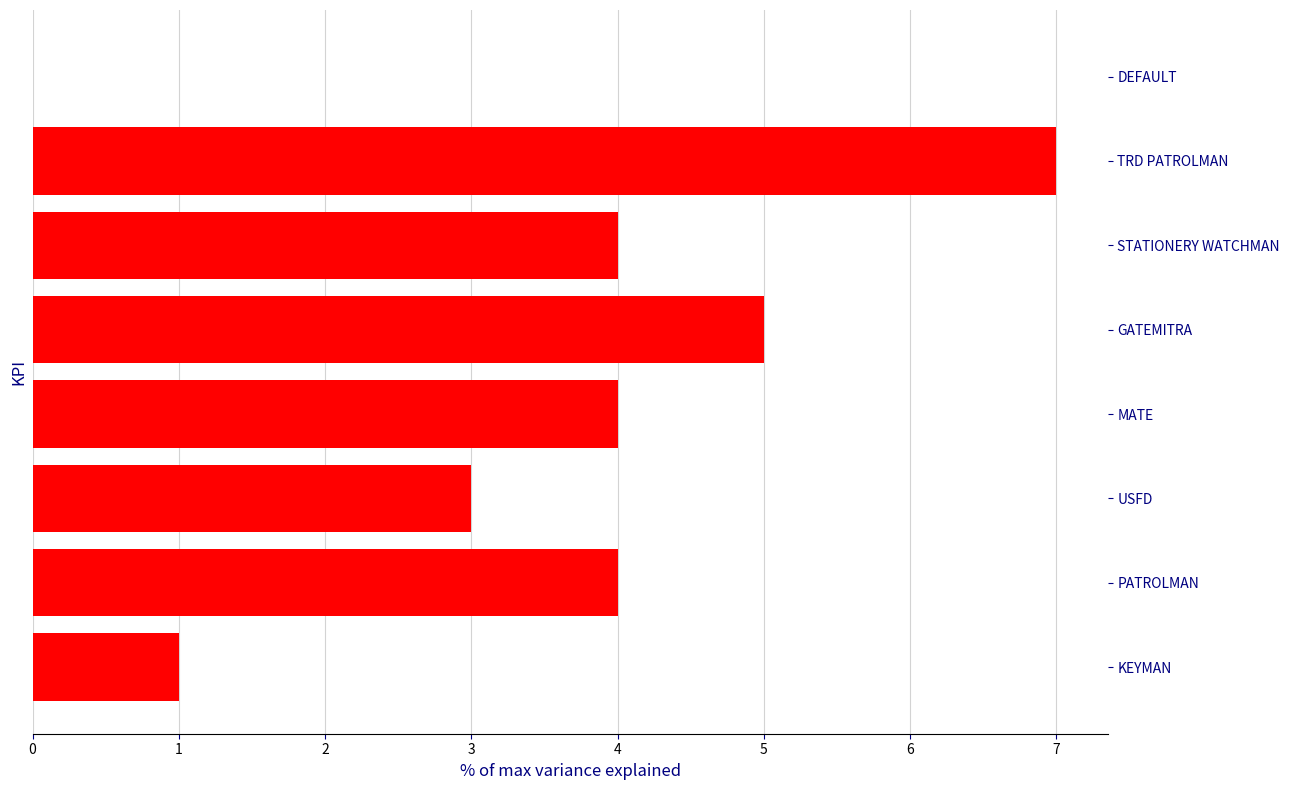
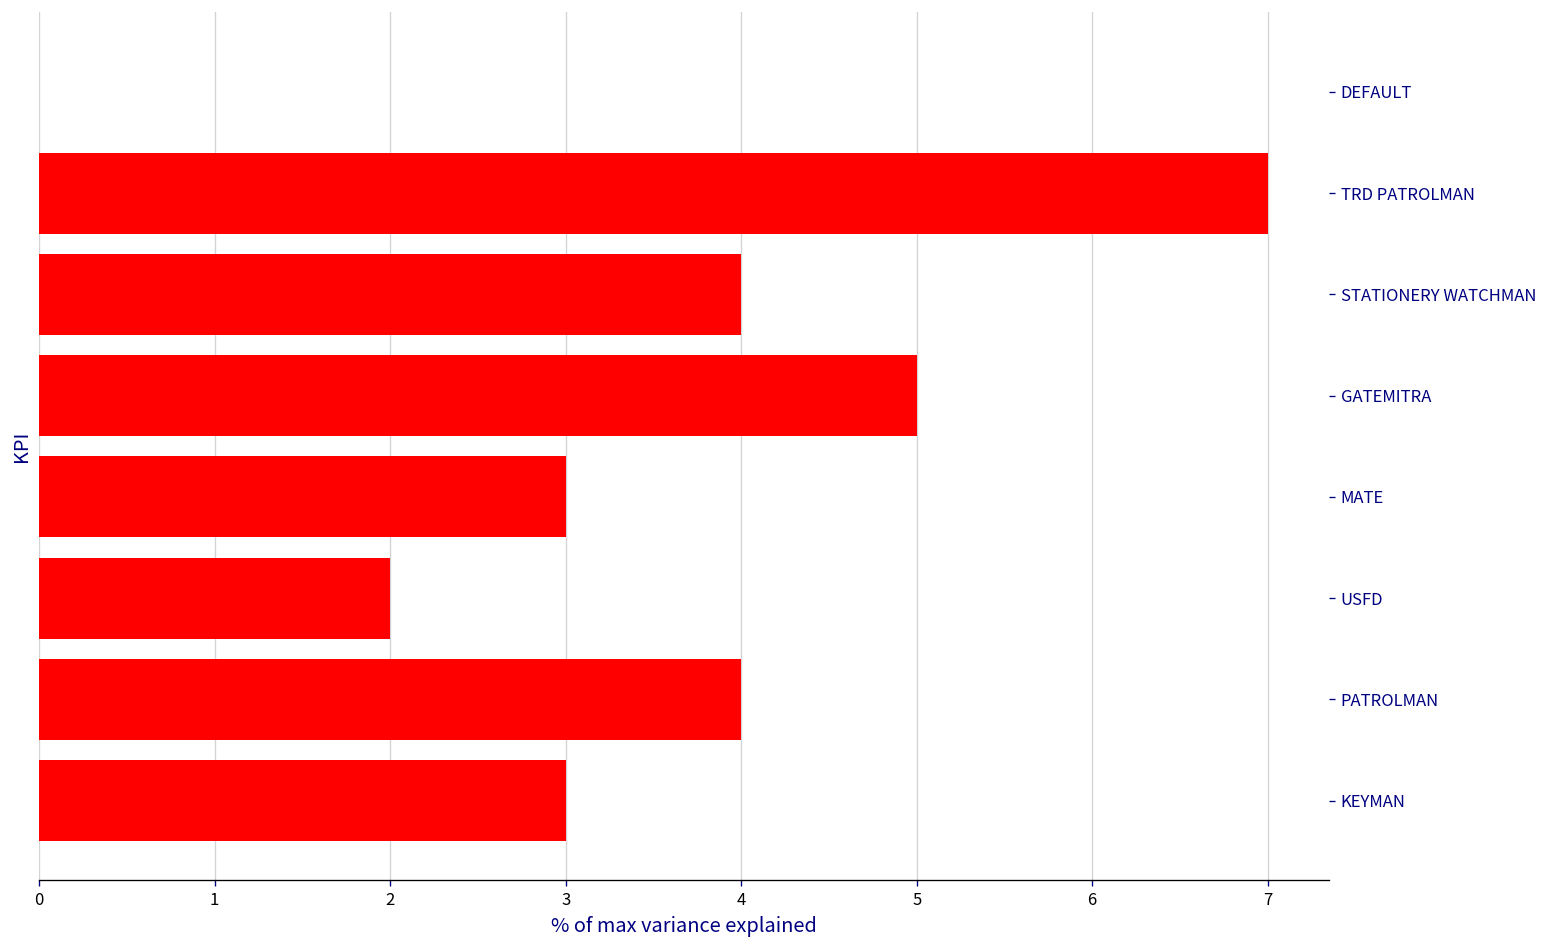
  {
    "DEFAULT": 0,
    "TRD PATROLMAN": 7,
    "STATIONERY WATCHMAN": 4,
    "GATEMITRA": 5,
-   "MATE": 4,
-   "USFD": 3,
+   "MATE": 3,
+   "USFD": 2,
    "PATROLMAN": 4,
-   "KEYMAN": 1
+   "KEYMAN": 3
  }
